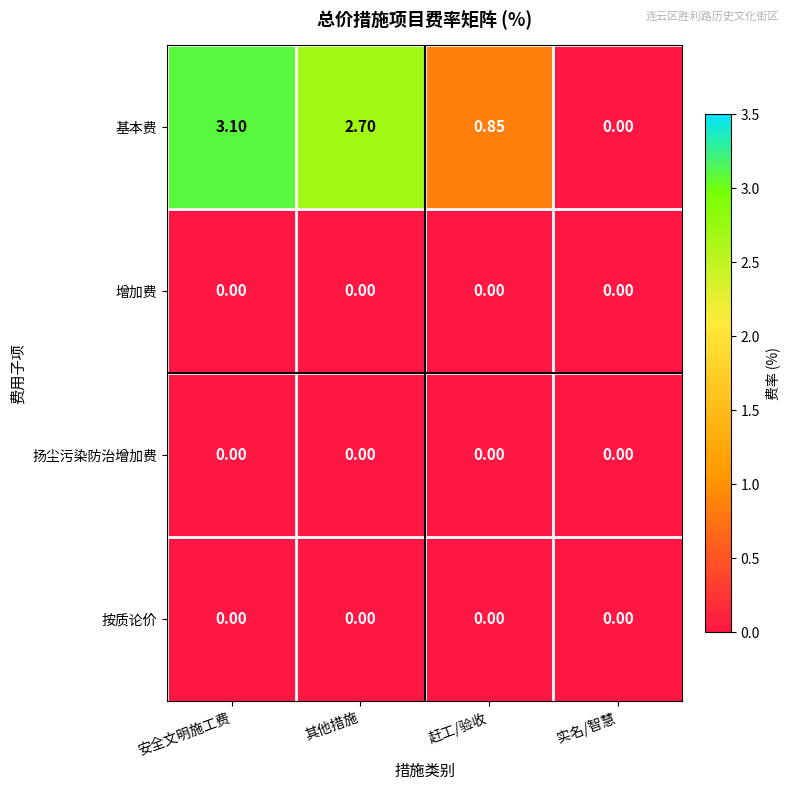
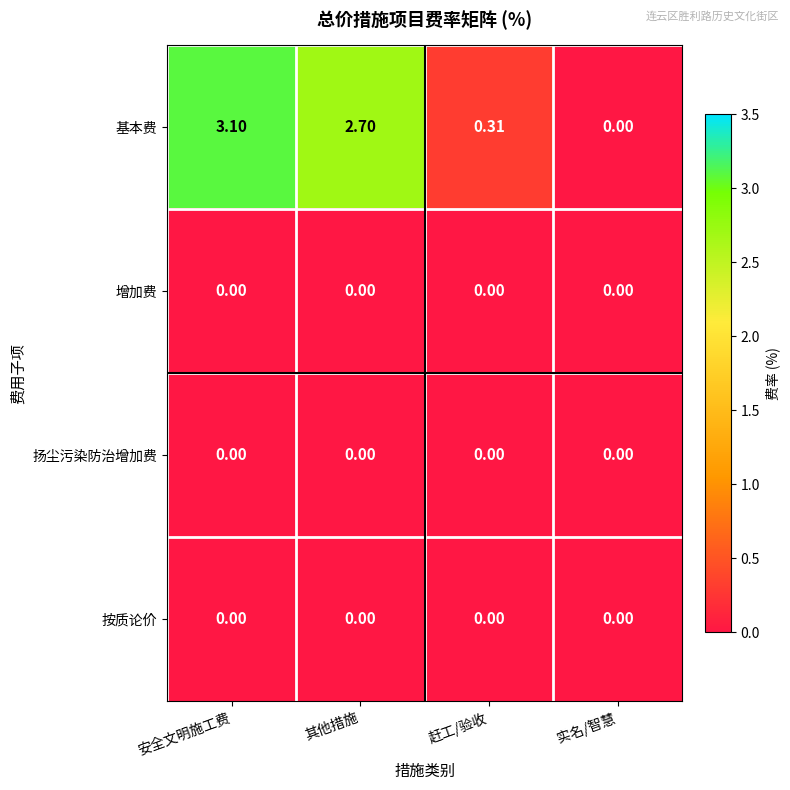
  {
    "基本费": {
      "安全文明施工费": 3.10,
      "其他措施": 2.70,
-     "赶工/验收": 0.85,
+     "赶工/验收": 0.31,
      "实名/智慧": 0.00
    },
    "增加费": {
      "安全文明施工费": 0.00,
      "其他措施": 0.00,
      "赶工/验收": 0.00,
      "实名/智慧": 0.00
    },
    "扬尘污染防治增加费": {
      "安全文明施工费": 0.00,
      "其他措施": 0.00,
      "赶工/验收": 0.00,
      "实名/智慧": 0.00
    },
    "按质论价": {
      "安全文明施工费": 0.00,
      "其他措施": 0.00,
      "赶工/验收": 0.00,
      "实名/智慧": 0.00
    }
  }
